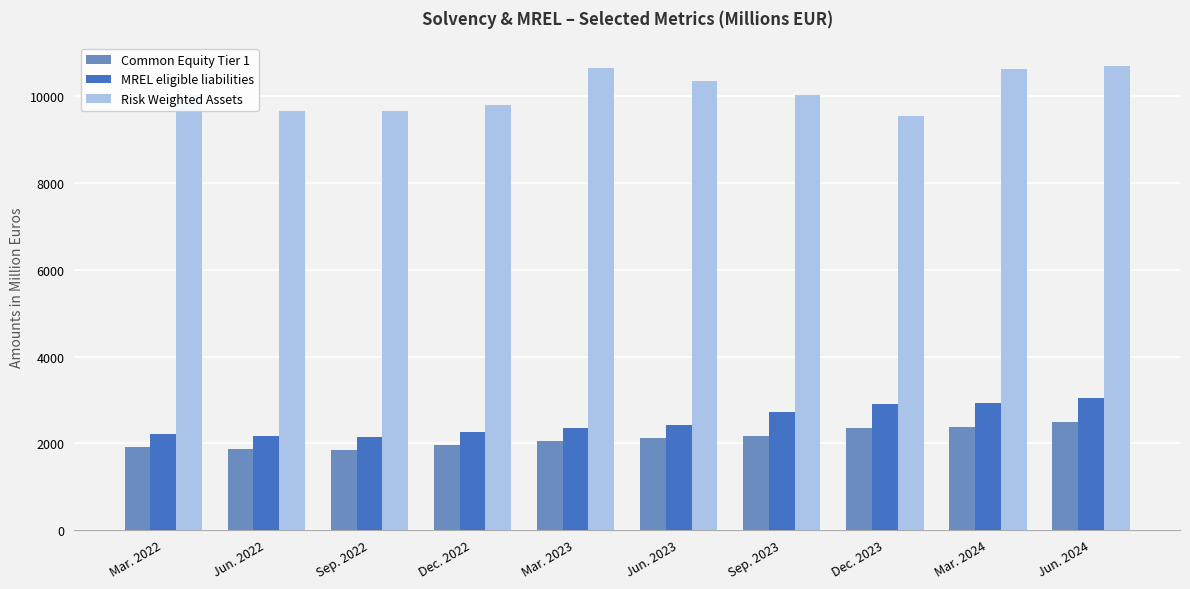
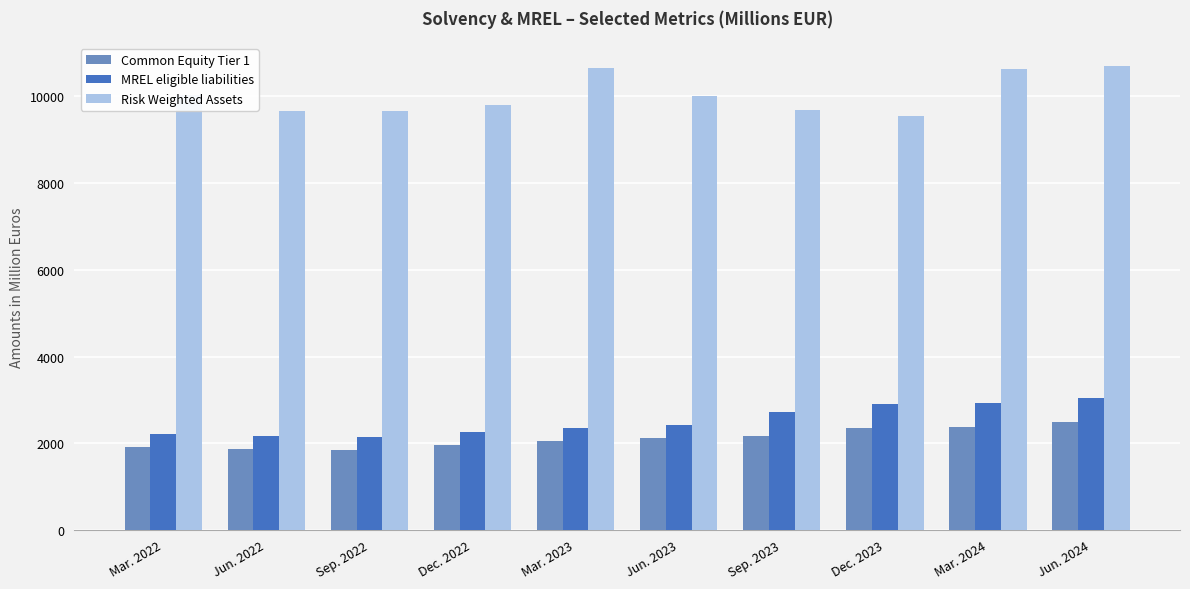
  {
    "Risk Weighted Assets": {
      "Jun. 2022": 9700,
      "Sep. 2022": 9700,
      "Dec. 2022": 9800,
      "Mar. 2023": 10700,
-     "Jun. 2023": 10300,
-     "Sep. 2023": 10000,
+     "Jun. 2023": 10000,
+     "Sep. 2023": 9700,
      "Dec. 2023": 9500,
      "Mar. 2024": 10600,
      "Jun. 2024": 10700
    }
  }
